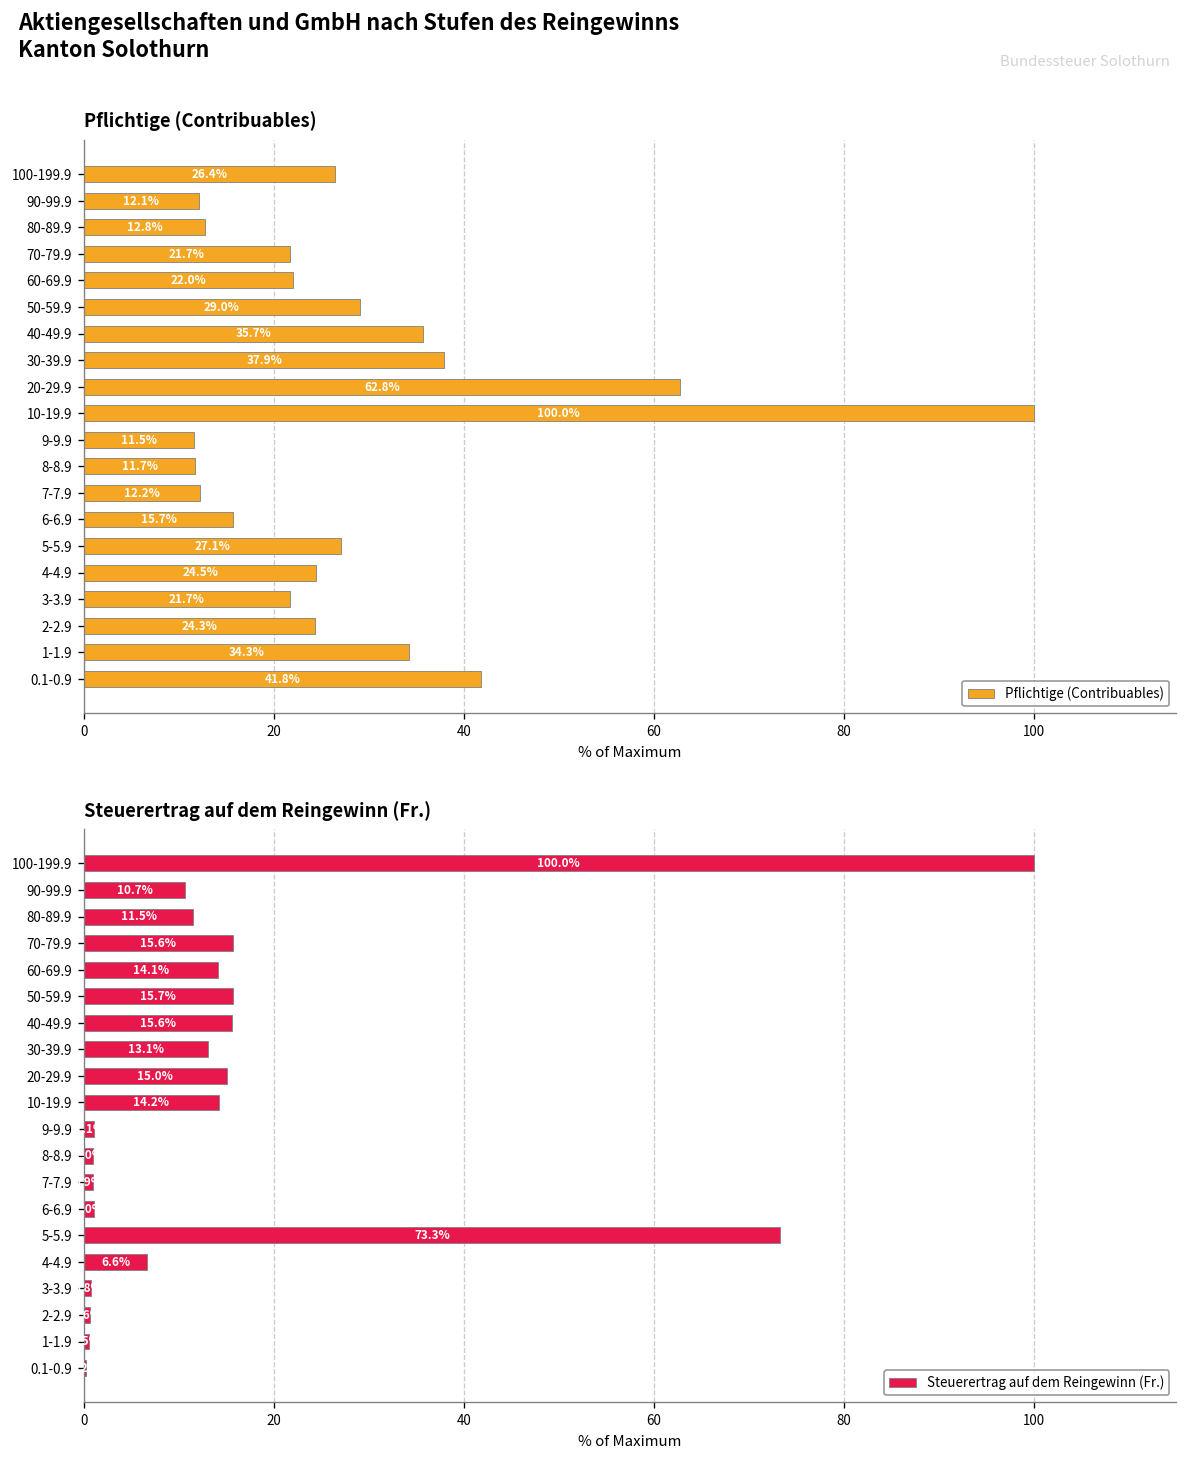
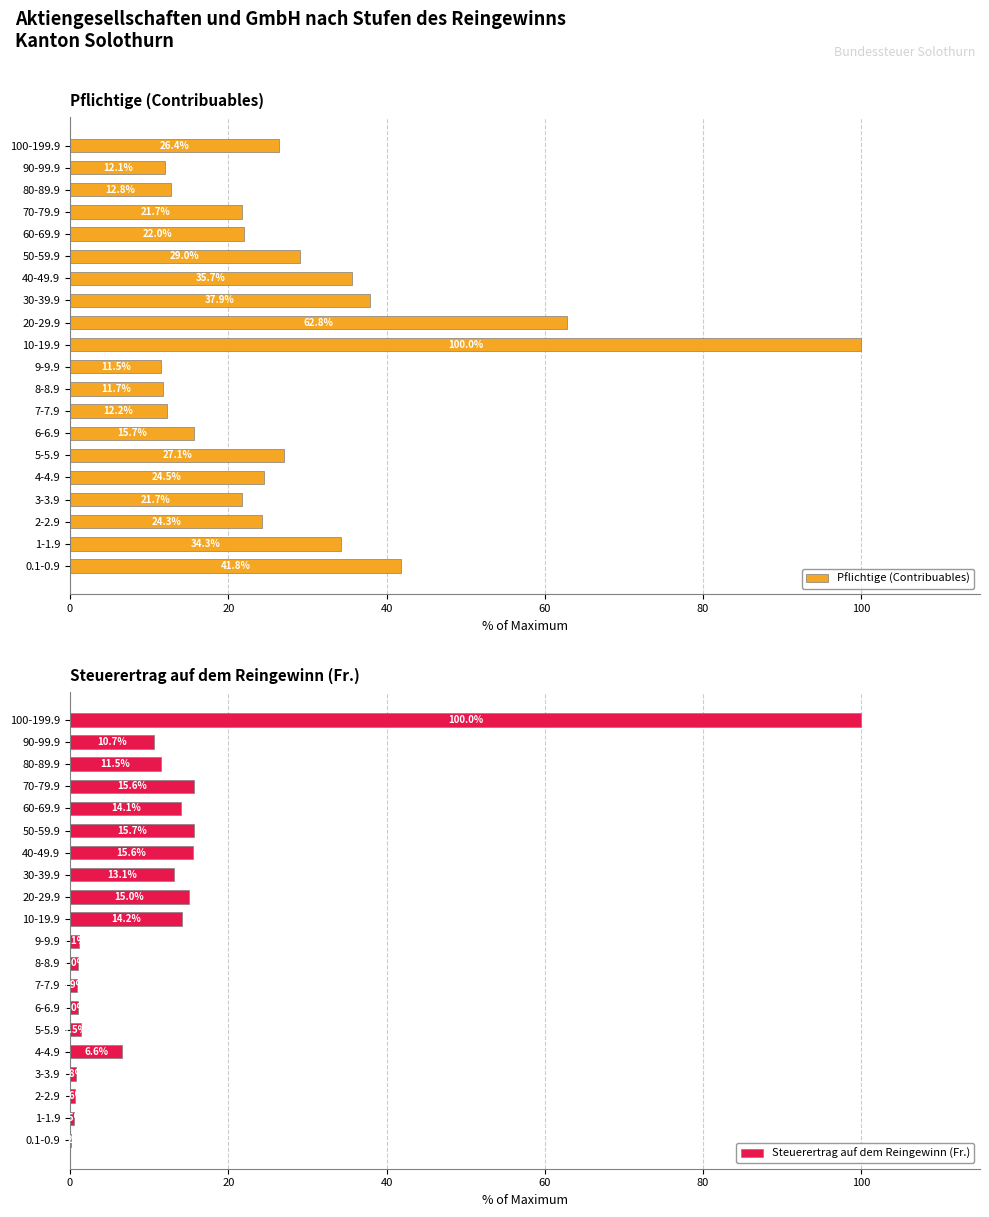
  {
    "Pflichtige (Contribuables)": {
      "100-199.9": "26.4%",
      "90-99.9": "12.1%",
      "80-89.9": "12.8%",
      "70-79.9": "21.7%",
      "60-69.9": "22.0%",
      "50-59.9": "29.0%",
      "40-49.9": "35.7%",
      "30-39.9": "37.9%",
      "20-29.9": "62.8%",
      "10-19.9": "100.0%",
      "9-9.9": "11.5%",
      "8-8.9": "11.7%",
      "7-7.9": "12.2%",
      "6-6.9": "15.7%",
      "5-5.9": "27.1%",
      "4-4.9": "24.5%",
      "3-3.9": "21.7%",
      "2-2.9": "24.3%",
      "1-1.9": "34.3%",
      "0.1-0.9": "41.8%"
    },
    "Steuerertrag auf dem Reingewinn (Fr.)": {
      "9-9.9": "1",
      "8-8.9": "1",
      "7-7.9": "1",
      "6-6.9": "1",
-     "5-5.9": "73",
+     "5-5.9": "1",
      "3-3.9": "1",
      "2-2.9": "1",
      "1-1.9": "0"
    }
  }
